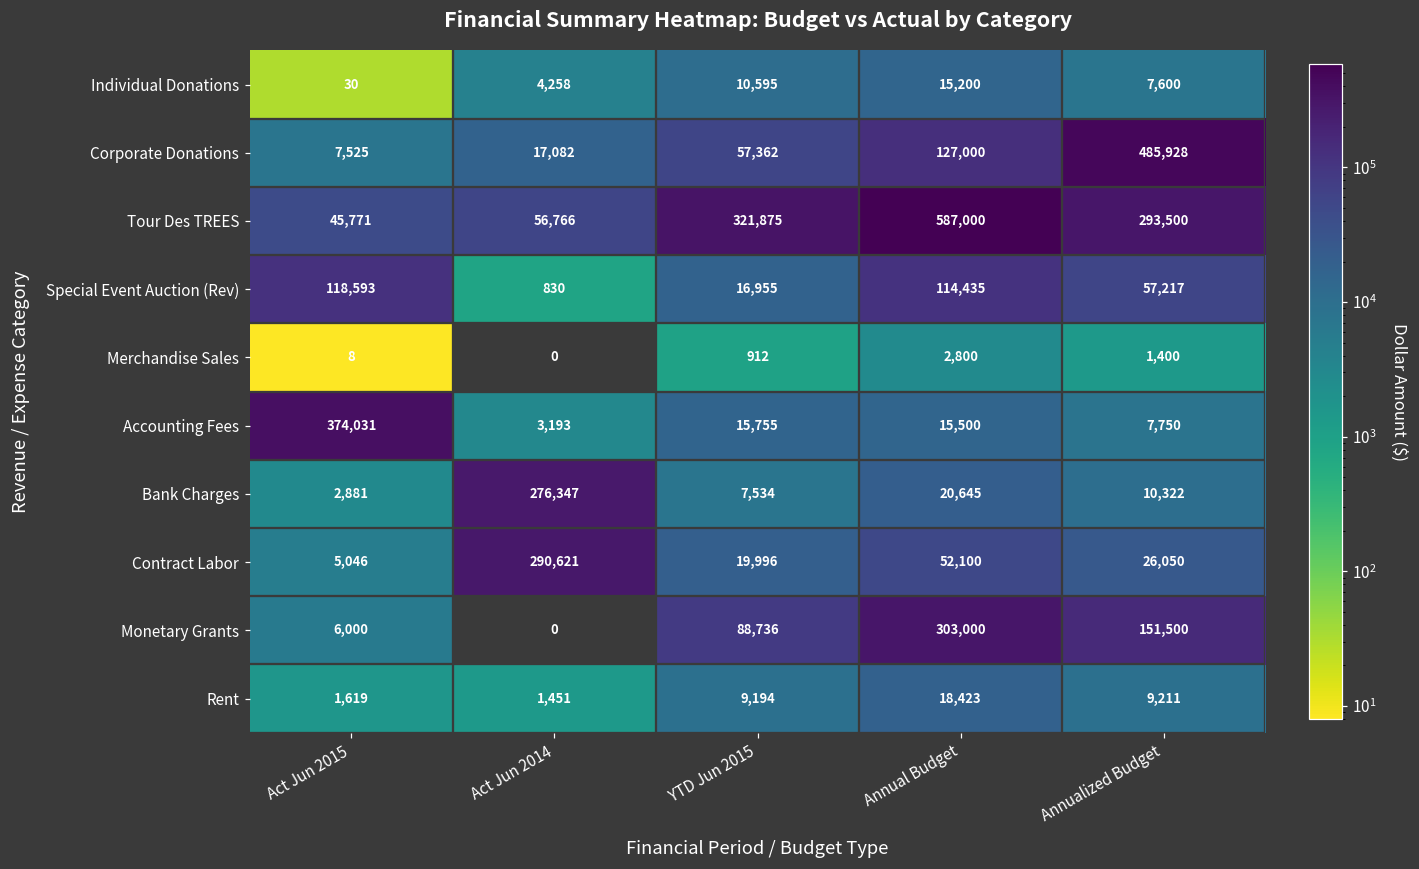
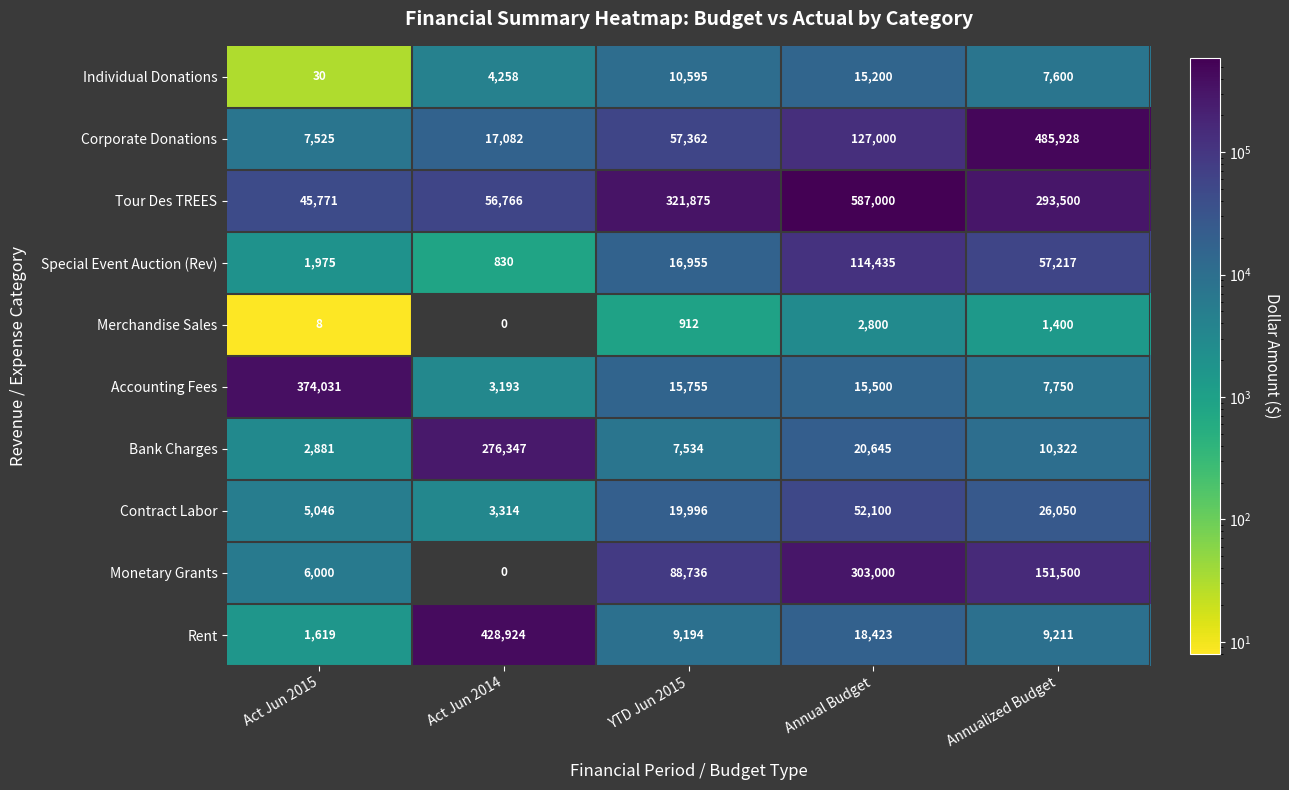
  {
    "Individual Donations": {
      "Act Jun 2015": "30",
      "Act Jun 2014": "4,258",
      "YTD Jun 2015": "10,595",
      "Annual Budget": "15,200",
      "Annualized Budget": "7,600"
    },
    "Corporate Donations": {
      "Act Jun 2015": "7,525",
      "Act Jun 2014": "17,082",
      "YTD Jun 2015": "57,362",
      "Annual Budget": "127,000",
      "Annualized Budget": "485,928"
    },
    "Tour Des TREES": {
      "Act Jun 2015": "45,771",
      "Act Jun 2014": "56,766",
      "YTD Jun 2015": "321,875",
      "Annual Budget": "587,000",
      "Annualized Budget": "293,500"
    },
    "Special Event Auction (Rev)": {
-     "Act Jun 2015": "118,593",
+     "Act Jun 2015": "1,975",
      "Act Jun 2014": "830",
      "YTD Jun 2015": "16,955",
      "Annual Budget": "114,435",
      "Annualized Budget": "57,217"
    },
    "Merchandise Sales": {
      "Act Jun 2015": "8",
      "Act Jun 2014": "0",
      "YTD Jun 2015": "912",
      "Annual Budget": "2,800",
      "Annualized Budget": "1,400"
    },
    "Accounting Fees": {
      "Act Jun 2015": "374,031",
      "Act Jun 2014": "3,193",
      "YTD Jun 2015": "15,755",
      "Annual Budget": "15,500",
      "Annualized Budget": "7,750"
    },
    "Bank Charges": {
      "Act Jun 2015": "2,881",
      "Act Jun 2014": "276,347",
      "YTD Jun 2015": "7,534",
      "Annual Budget": "20,645",
      "Annualized Budget": "10,322"
    },
    "Contract Labor": {
      "Act Jun 2015": "5,046",
-     "Act Jun 2014": "290,621",
+     "Act Jun 2014": "3,314",
      "YTD Jun 2015": "19,996",
      "Annual Budget": "52,100",
      "Annualized Budget": "26,050"
    },
    "Monetary Grants": {
      "Act Jun 2015": "6,000",
      "Act Jun 2014": "0",
      "YTD Jun 2015": "88,736",
      "Annual Budget": "303,000",
      "Annualized Budget": "151,500"
    },
    "Rent": {
      "Act Jun 2015": "1,619",
-     "Act Jun 2014": "1,451",
+     "Act Jun 2014": "428,924",
      "YTD Jun 2015": "9,194",
      "Annual Budget": "18,423",
      "Annualized Budget": "9,211"
    }
  }
